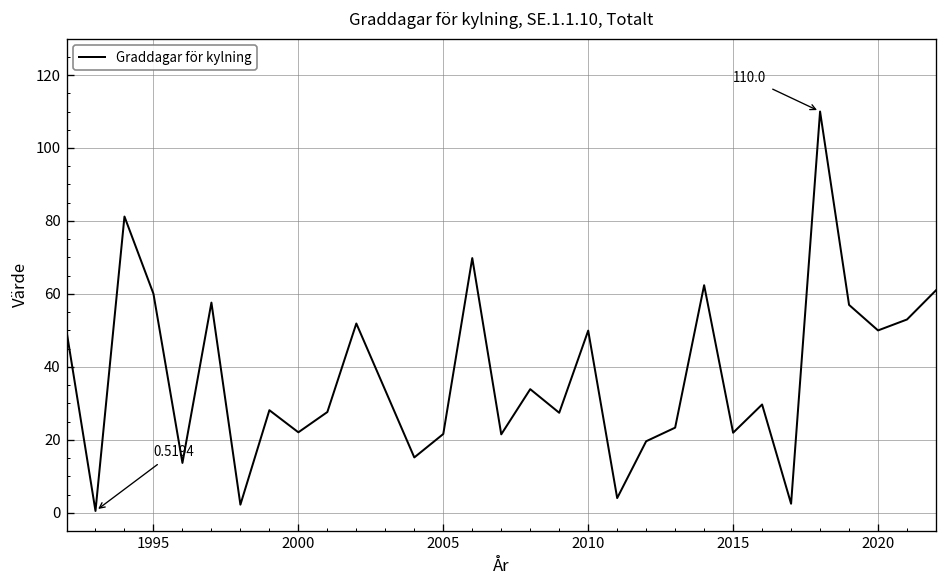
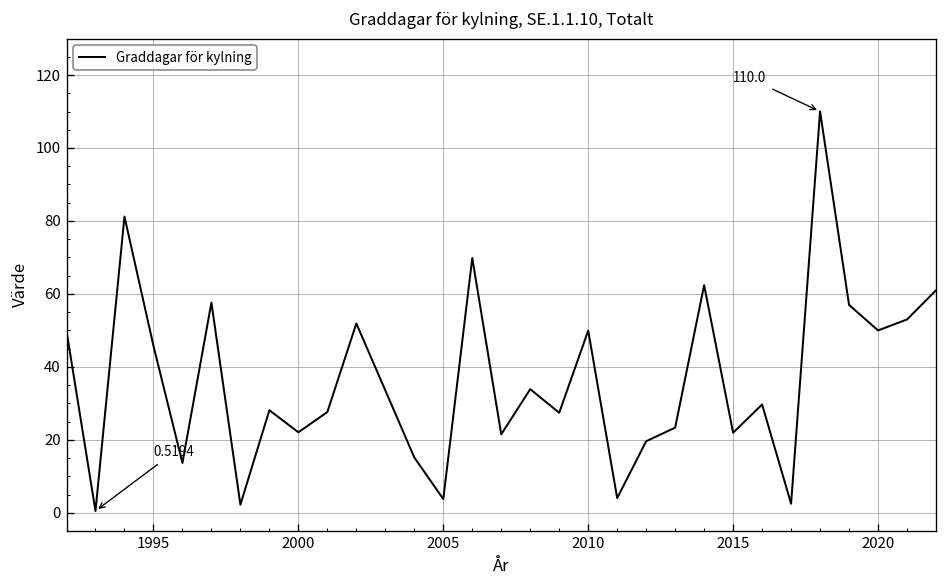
  {
-   "1995": 60,
+   "1995": 46,
    "2000": 22,
-   "2005": 22,
+   "2005": 4,
    "2010": 50,
    "2015": 22,
    "2020": 50
  }
